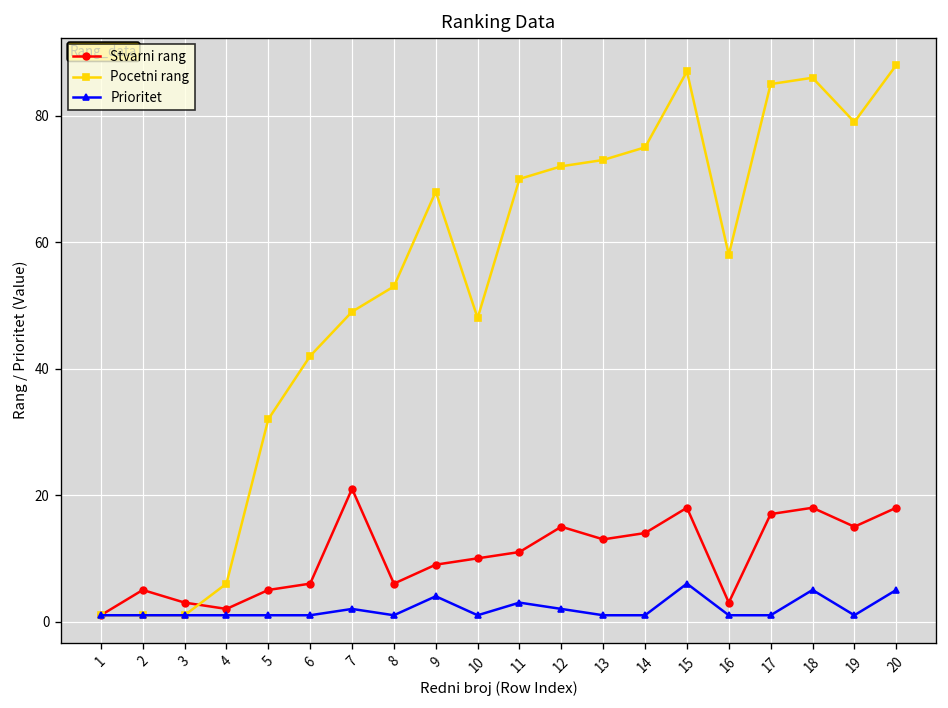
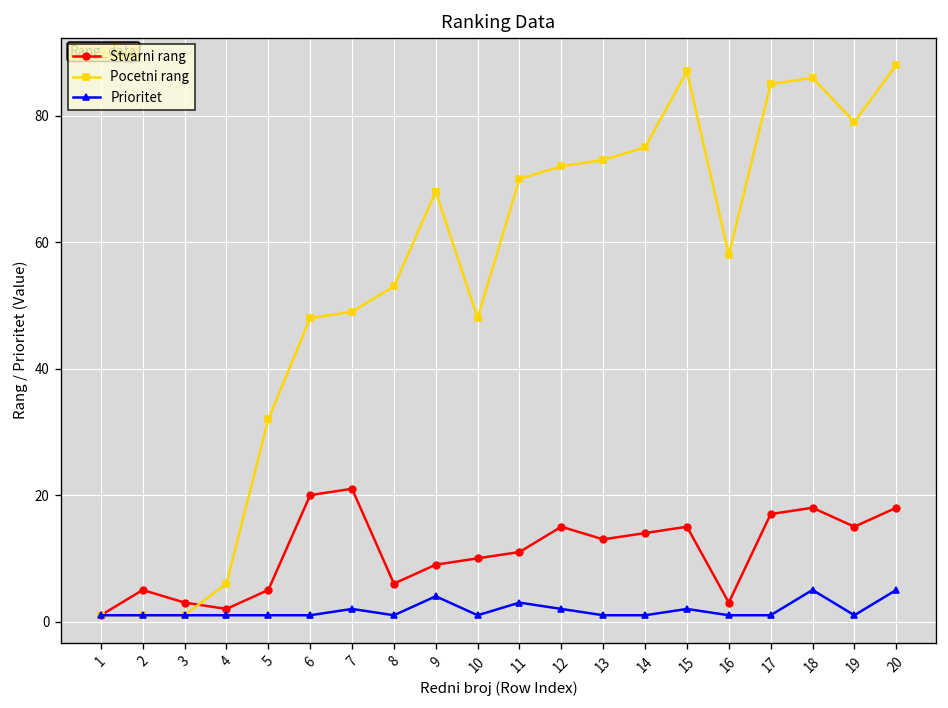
  {
    "Stvarni rang": {
      "2": 5,
      "3": 3,
      "4": 2,
      "5": 5,
-     "6": 6,
+     "6": 20,
      "7": 21,
      "8": 6,
      "9": 9,
      "10": 10,
      "11": 11,
      "12": 15,
      "13": 13,
      "14": 14,
-     "15": 18,
+     "15": 15,
      "16": 3,
      "17": 17,
      "18": 18,
      "19": 15,
      "20": 18
    },
    "Pocetni rang": {
      "4": 6,
      "5": 32,
-     "6": 42,
+     "6": 48,
      "7": 49,
      "8": 53,
      "9": 68,
      "10": 48,
      "11": 70,
      "12": 72,
      "13": 73,
      "14": 75,
      "15": 87,
      "16": 58,
      "17": 85,
      "18": 86,
      "19": 79,
      "20": 88
    },
    "Prioritet": {
      "4": 1,
      "5": 1,
      "6": 1,
      "7": 2,
      "8": 1,
      "9": 4,
      "10": 1,
      "11": 3,
      "12": 2,
      "13": 1,
      "14": 1,
-     "15": 6,
+     "15": 2,
      "16": 1,
      "17": 1,
      "18": 5,
      "19": 1,
      "20": 5
    }
  }
